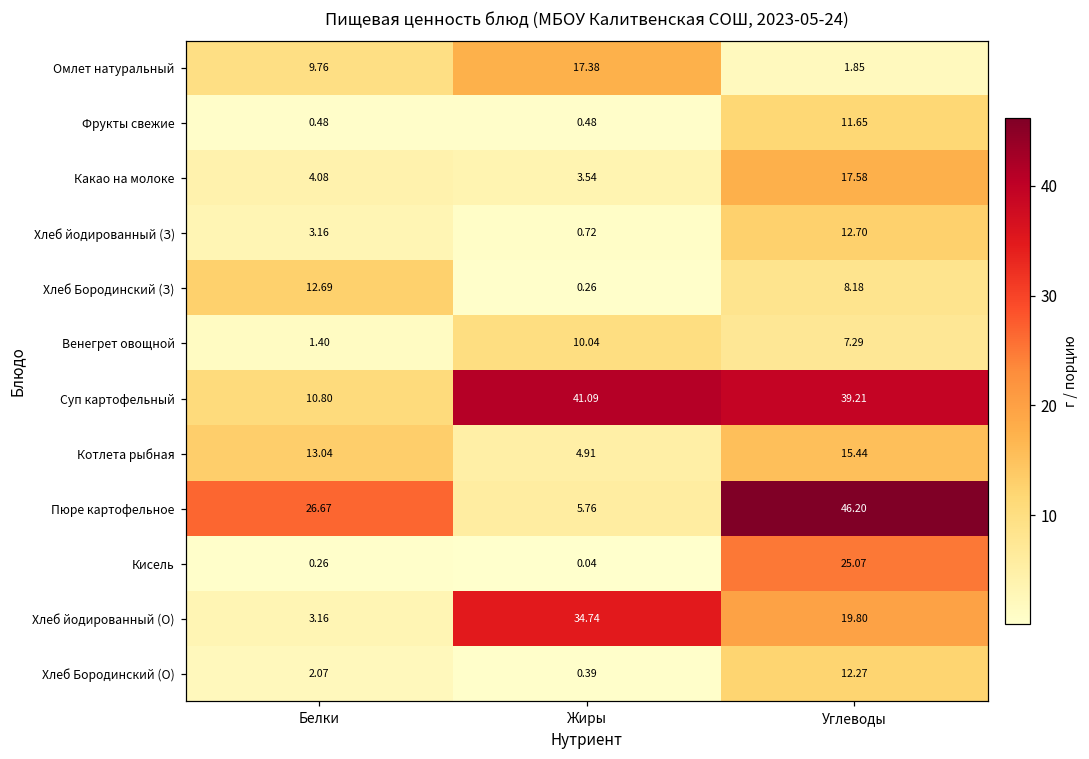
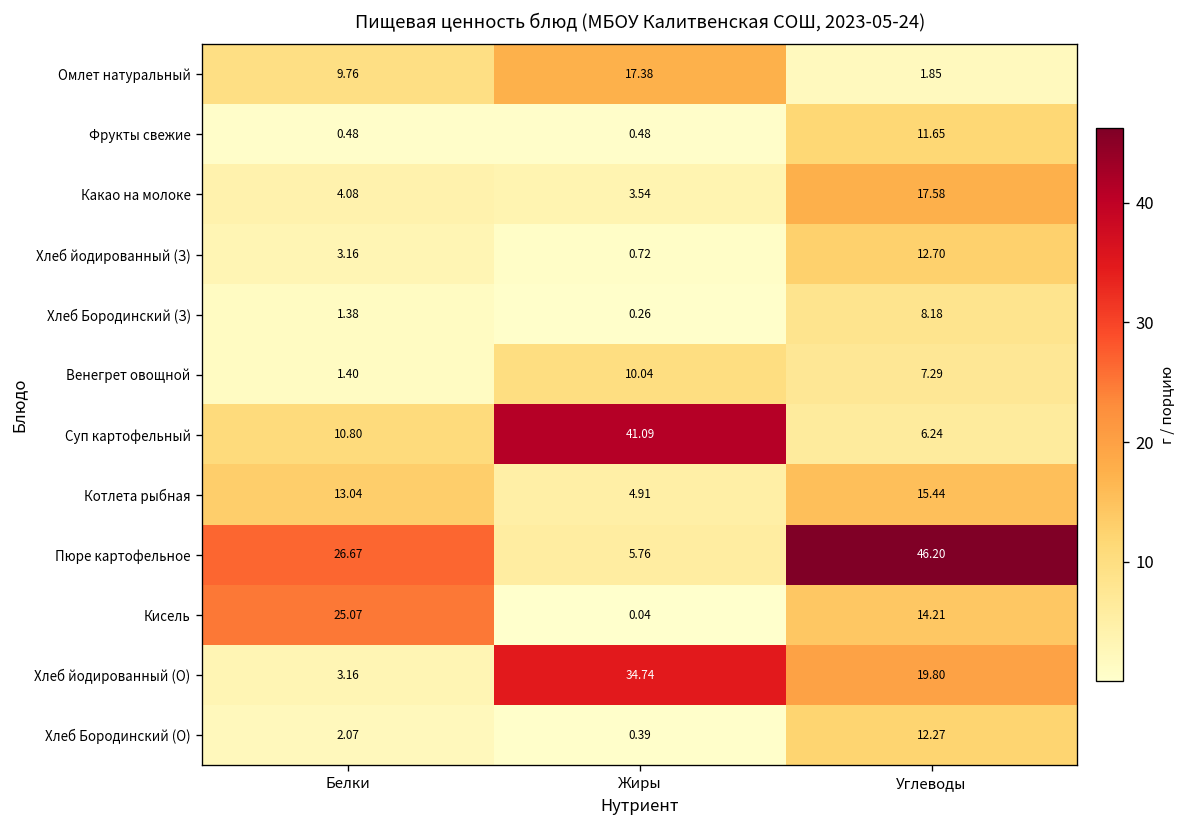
  {
    "Омлет натуральный": {
      "Белки": 9.76,
      "Жиры": 17.38,
      "Углеводы": 1.85
    },
    "Фрукты свежие": {
      "Белки": 0.48,
      "Жиры": 0.48,
      "Углеводы": 11.65
    },
    "Какао на молоке": {
      "Белки": 4.08,
      "Жиры": 3.54,
      "Углеводы": 17.58
    },
    "Хлеб йодированный (З)": {
      "Белки": 3.16,
      "Жиры": 0.72,
      "Углеводы": 12.70
    },
    "Хлеб Бородинский (З)": {
-     "Белки": 12.69,
+     "Белки": 1.38,
      "Жиры": 0.26,
      "Углеводы": 8.18
    },
    "Венегрет овощной": {
      "Белки": 1.40,
      "Жиры": 10.04,
      "Углеводы": 7.29
    },
    "Суп картофельный": {
      "Белки": 10.80,
      "Жиры": 41.09,
-     "Углеводы": 39.21
+     "Углеводы": 6.24
    },
    "Котлета рыбная": {
      "Белки": 13.04,
      "Жиры": 4.91,
      "Углеводы": 15.44
    },
    "Пюре картофельное": {
      "Белки": 26.67,
      "Жиры": 5.76,
      "Углеводы": 46.20
    },
    "Кисель": {
-     "Белки": 0.26,
+     "Белки": 25.07,
      "Жиры": 0.04,
-     "Углеводы": 25.07
+     "Углеводы": 14.21
    },
    "Хлеб йодированный (О)": {
      "Белки": 3.16,
      "Жиры": 34.74,
      "Углеводы": 19.80
    },
    "Хлеб Бородинский (О)": {
      "Белки": 2.07,
      "Жиры": 0.39,
      "Углеводы": 12.27
    }
  }
